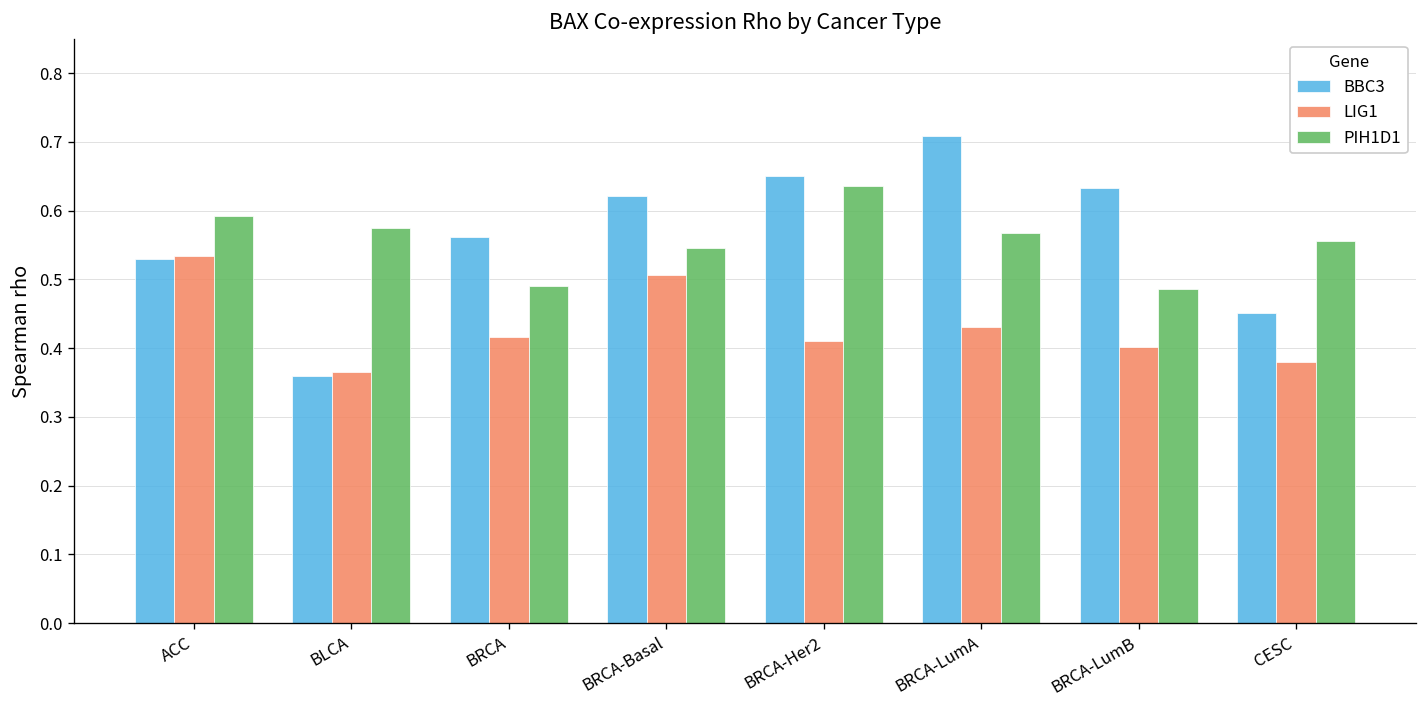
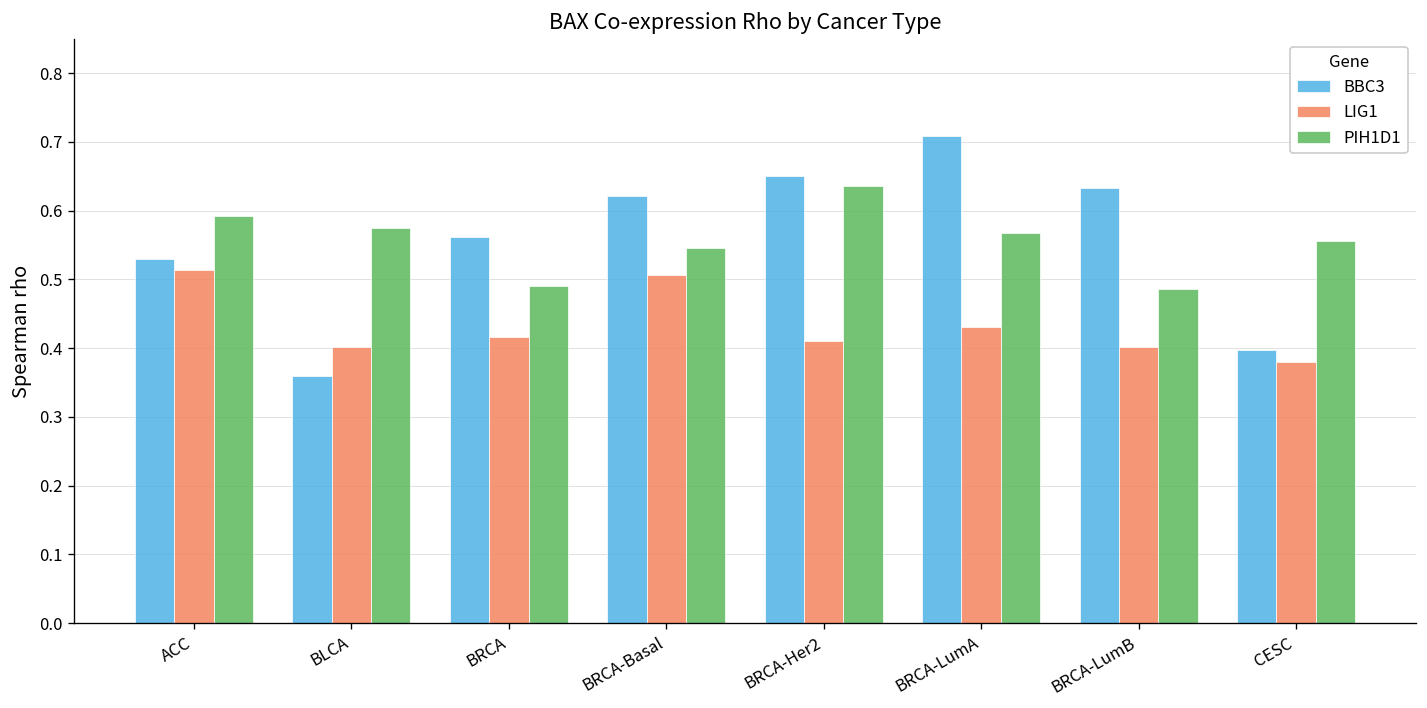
  {
    "BBC3": {
      "ACC": 0.53,
      "BLCA": 0.36,
      "BRCA": 0.56,
      "BRCA-Basal": 0.62,
      "BRCA-Her2": 0.65,
      "BRCA-LumA": 0.71,
      "BRCA-LumB": 0.63,
-     "CESC": 0.45
+     "CESC": 0.40
    },
    "LIG1": {
-     "ACC": 0.53,
-     "BLCA": 0.37,
+     "ACC": 0.51,
+     "BLCA": 0.40,
      "BRCA": 0.42,
      "BRCA-Basal": 0.51,
      "BRCA-Her2": 0.41,
      "BRCA-LumA": 0.43,
      "BRCA-LumB": 0.40,
      "CESC": 0.38
    },
    "PIH1D1": {
      "ACC": 0.59,
      "BLCA": 0.57,
      "BRCA": 0.49,
      "BRCA-Basal": 0.55,
      "BRCA-Her2": 0.64,
      "BRCA-LumA": 0.57,
      "BRCA-LumB": 0.49,
      "CESC": 0.56
    }
  }
